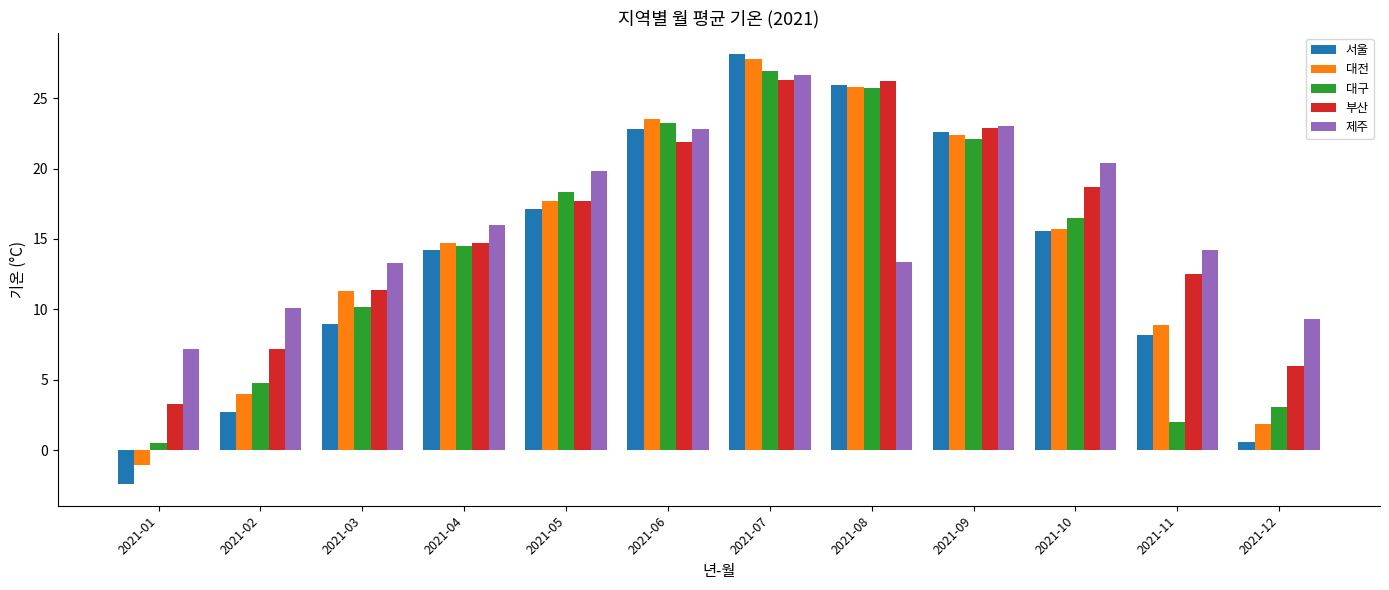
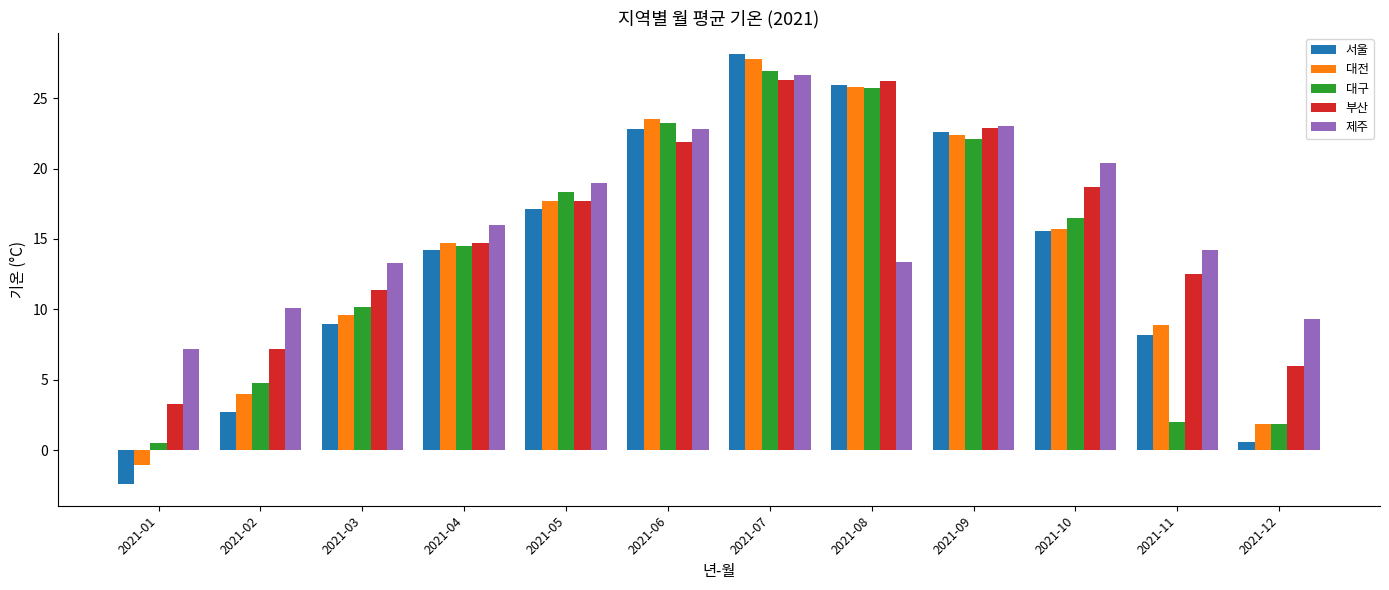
  {
    "서울": {
      "2021-01": -2.4,
      "2021-02": 2.7,
      "2021-03": 9.0,
      "2021-04": 14.2,
      "2021-05": 17.1,
      "2021-06": 22.8,
      "2021-07": 28.1,
      "2021-08": 25.9,
      "2021-09": 22.6,
      "2021-10": 15.6,
      "2021-11": 8.2,
      "2021-12": 0.6
    },
    "대전": {
      "2021-01": -1.0,
      "2021-02": 4.0,
-     "2021-03": 11.3,
+     "2021-03": 9.6,
      "2021-04": 14.7,
      "2021-05": 17.7,
      "2021-06": 23.5,
      "2021-07": 27.8,
      "2021-08": 25.8,
      "2021-09": 22.4,
      "2021-10": 15.7,
      "2021-11": 8.9,
      "2021-12": 1.9
    },
    "대구": {
      "2021-01": 0.5,
      "2021-02": 4.8,
      "2021-03": 10.2,
      "2021-04": 14.5,
      "2021-05": 18.3,
      "2021-06": 23.2,
      "2021-07": 26.9,
      "2021-08": 25.7,
      "2021-09": 22.1,
      "2021-10": 16.5,
      "2021-11": 2.0,
-     "2021-12": 3.1
+     "2021-12": 1.9
    },
    "부산": {
      "2021-01": 3.3,
      "2021-02": 7.2,
      "2021-03": 11.4,
      "2021-04": 14.7,
      "2021-05": 17.7,
      "2021-06": 21.9,
      "2021-07": 26.3,
      "2021-08": 26.2,
      "2021-09": 22.9,
      "2021-10": 18.7,
      "2021-11": 12.5,
      "2021-12": 6.0
    },
    "제주": {
      "2021-01": 7.2,
      "2021-02": 10.1,
      "2021-03": 13.3,
      "2021-04": 16.0,
-     "2021-05": 19.8,
+     "2021-05": 19.0,
      "2021-06": 22.8,
      "2021-07": 26.6,
      "2021-08": 13.4,
      "2021-09": 23.0,
      "2021-10": 20.4,
      "2021-11": 14.2,
      "2021-12": 9.3
    }
  }
